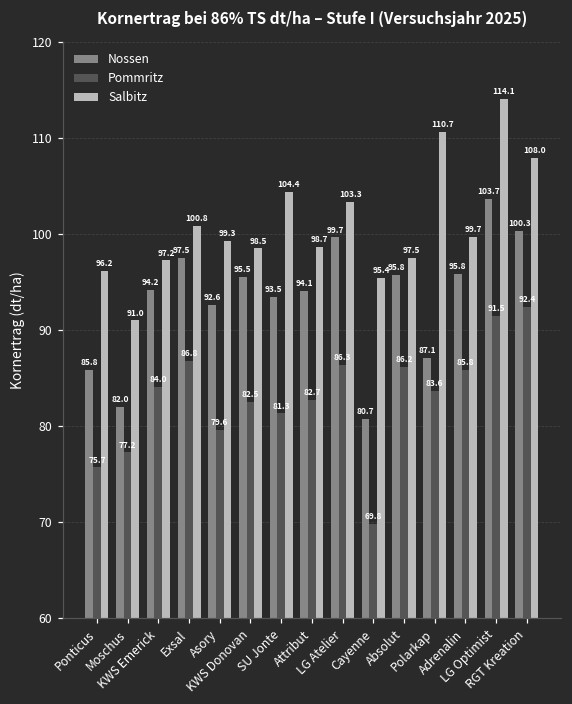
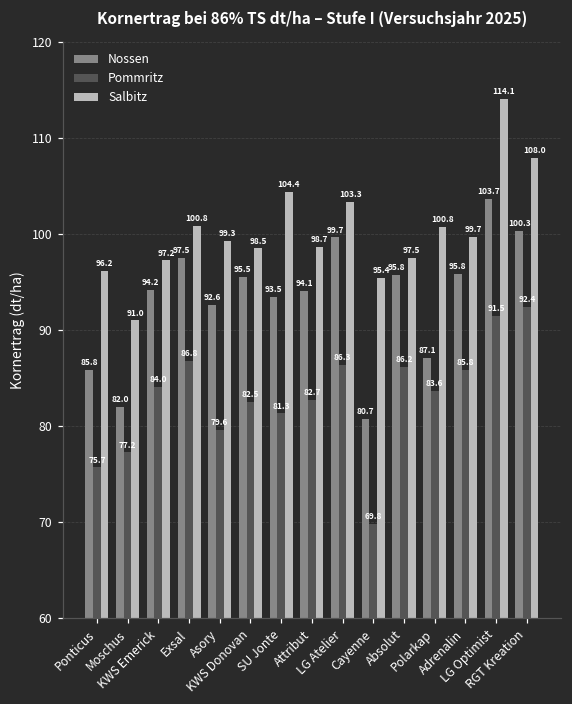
  {
    "Nossen": {
      "Ponticus": 85.8,
      "Moschus": 82.0,
      "KWS Emerick": 94.2,
      "Exsal": 97.5,
      "Asory": 92.6,
      "KWS Donovan": 95.5,
      "SU Jonte": 93.5,
      "Attribut": 94.1,
      "LG Atelier": 99.7,
      "Cayenne": 80.7,
      "Absolut": 95.8,
      "Polarkap": 87.1,
      "Adrenalin": 95.8,
      "LG Optimist": 103.7,
      "RGT Kreation": 100.3
    },
    "Pommritz": {
      "Ponticus": 75.7,
      "Moschus": 77.2,
      "KWS Emerick": 84.0,
      "Exsal": 86.8,
      "Asory": 79.6,
      "KWS Donovan": 82.5,
      "SU Jonte": 81.3,
      "Attribut": 82.7,
      "LG Atelier": 86.3,
      "Cayenne": 69.8,
      "Absolut": 86.2,
      "Polarkap": 83.6,
      "Adrenalin": 85.8,
      "LG Optimist": 91.5,
      "RGT Kreation": 92.4
    },
    "Salbitz": {
      "Ponticus": 96.2,
      "Moschus": 91.0,
      "KWS Emerick": 97.2,
      "Exsal": 100.8,
      "Asory": 99.3,
      "KWS Donovan": 98.5,
      "SU Jonte": 104.4,
      "Attribut": 98.7,
      "LG Atelier": 103.3,
      "Cayenne": 95.4,
      "Absolut": 97.5,
-     "Polarkap": 110.7,
+     "Polarkap": 100.8,
      "Adrenalin": 99.7,
      "LG Optimist": 114.1,
      "RGT Kreation": 108.0
    }
  }
